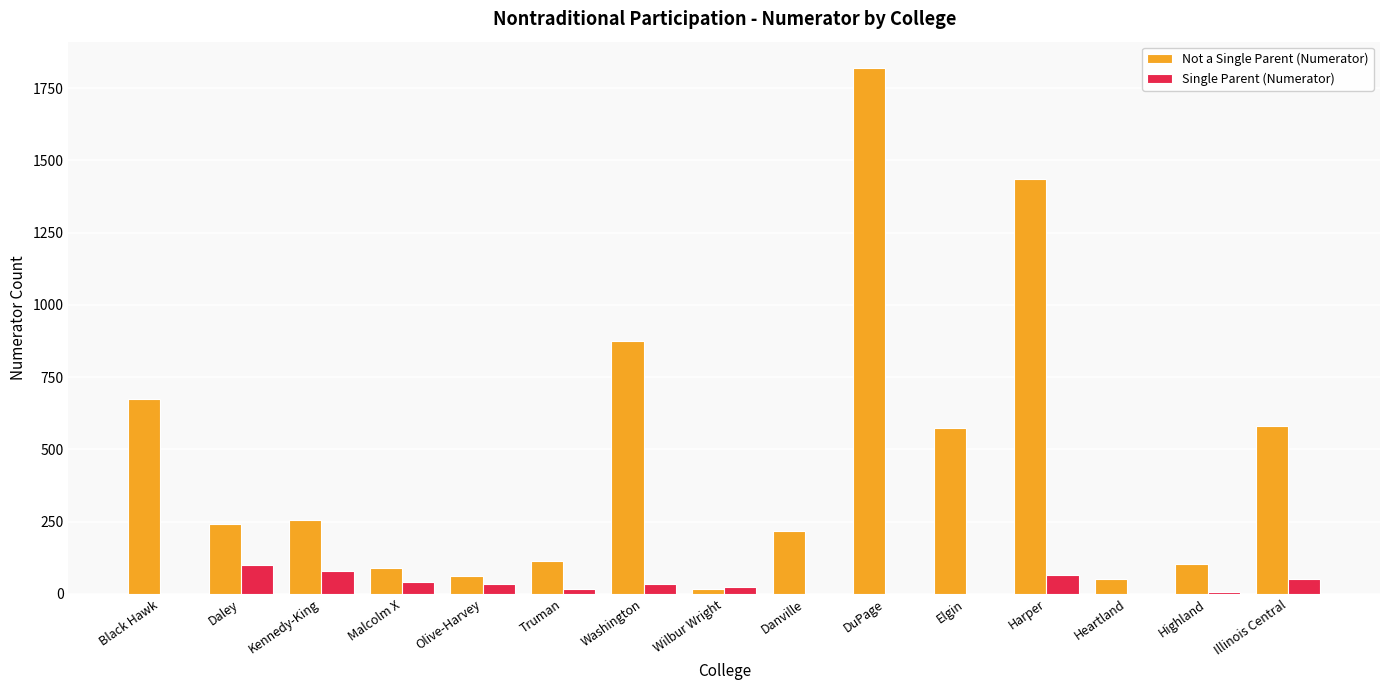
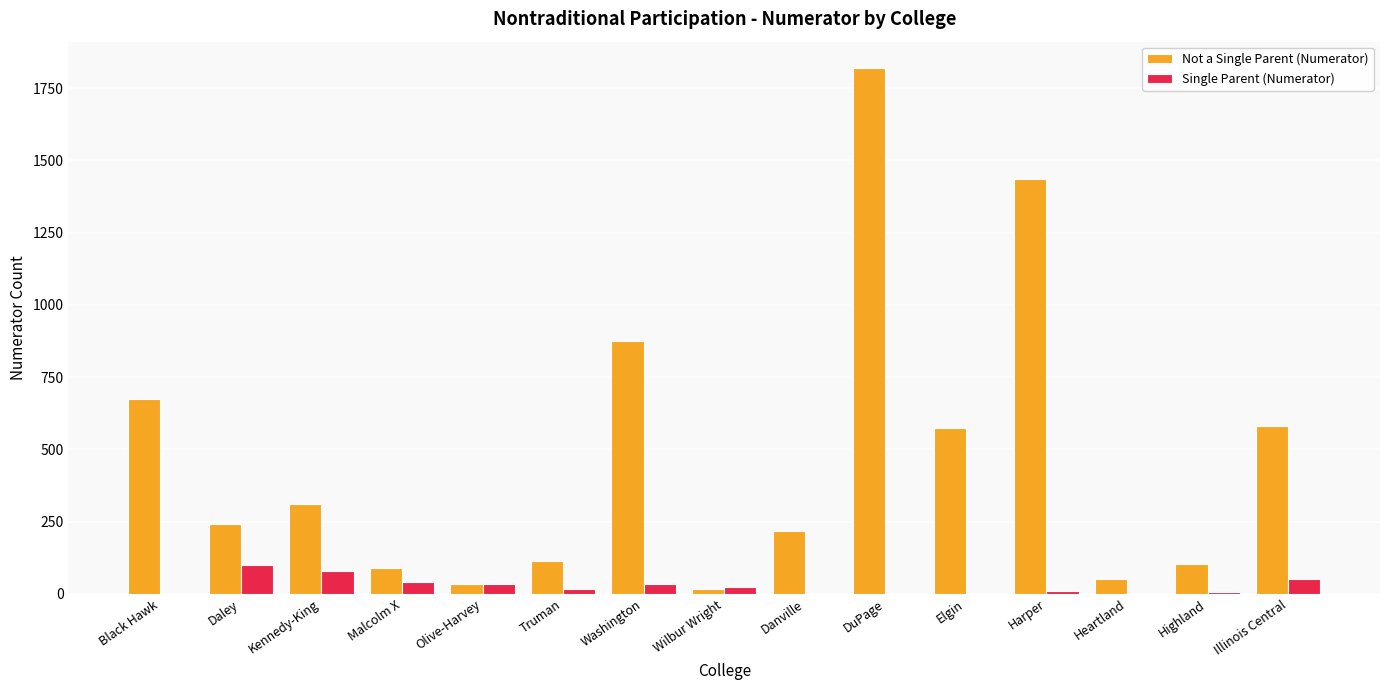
  {
    "Not a Single Parent (Numerator)": {
      "Black Hawk": 670,
      "Daley": 240,
-     "Kennedy-King": 260,
+     "Kennedy-King": 310,
      "Malcolm X": 90,
-     "Olive-Harvey": 60,
+     "Olive-Harvey": 30,
      "Truman": 110,
      "Washington": 880,
      "Wilbur Wright": 20,
      "Danville": 220,
      "DuPage": 1820,
      "Elgin": 570,
      "Harper": 1440,
      "Heartland": 50,
      "Highland": 100,
      "Illinois Central": 580
    },
    "Single Parent (Numerator)": {
      "Black Hawk": 0,
      "Daley": 100,
      "Kennedy-King": 80,
      "Malcolm X": 40,
      "Olive-Harvey": 30,
      "Truman": 20,
      "Washington": 30,
      "Wilbur Wright": 20,
      "Danville": 0,
      "DuPage": 0,
      "Elgin": 0,
-     "Harper": 70,
+     "Harper": 10,
      "Heartland": 0,
      "Illinois Central": 50
    }
  }
